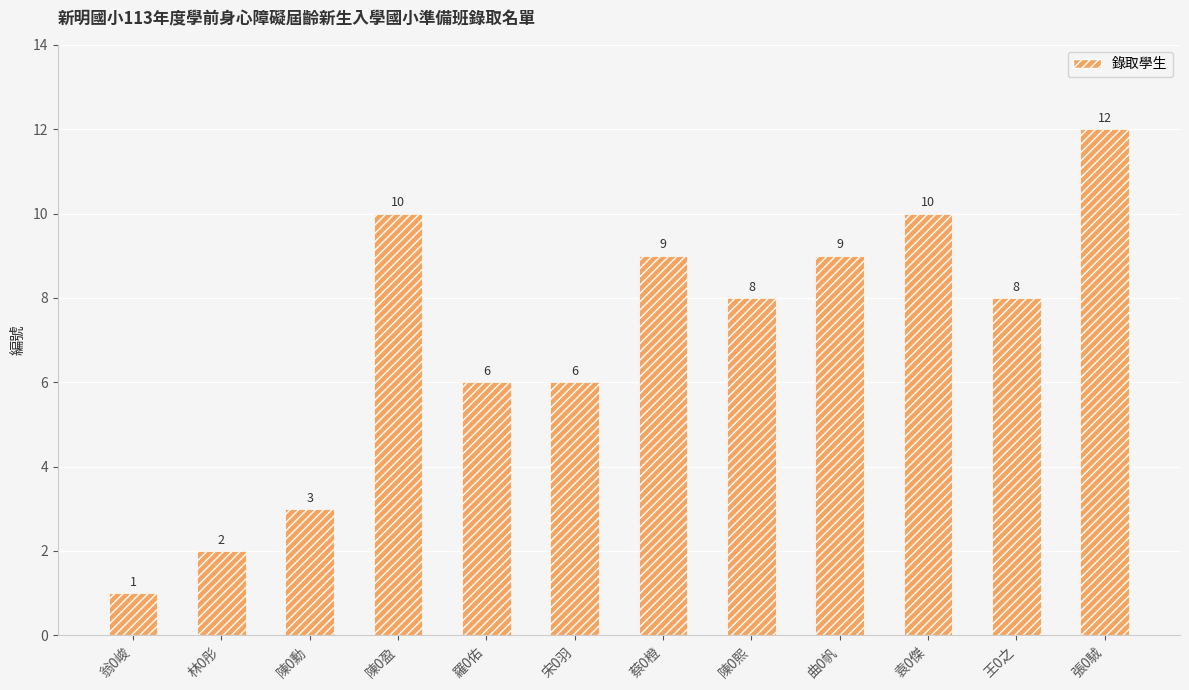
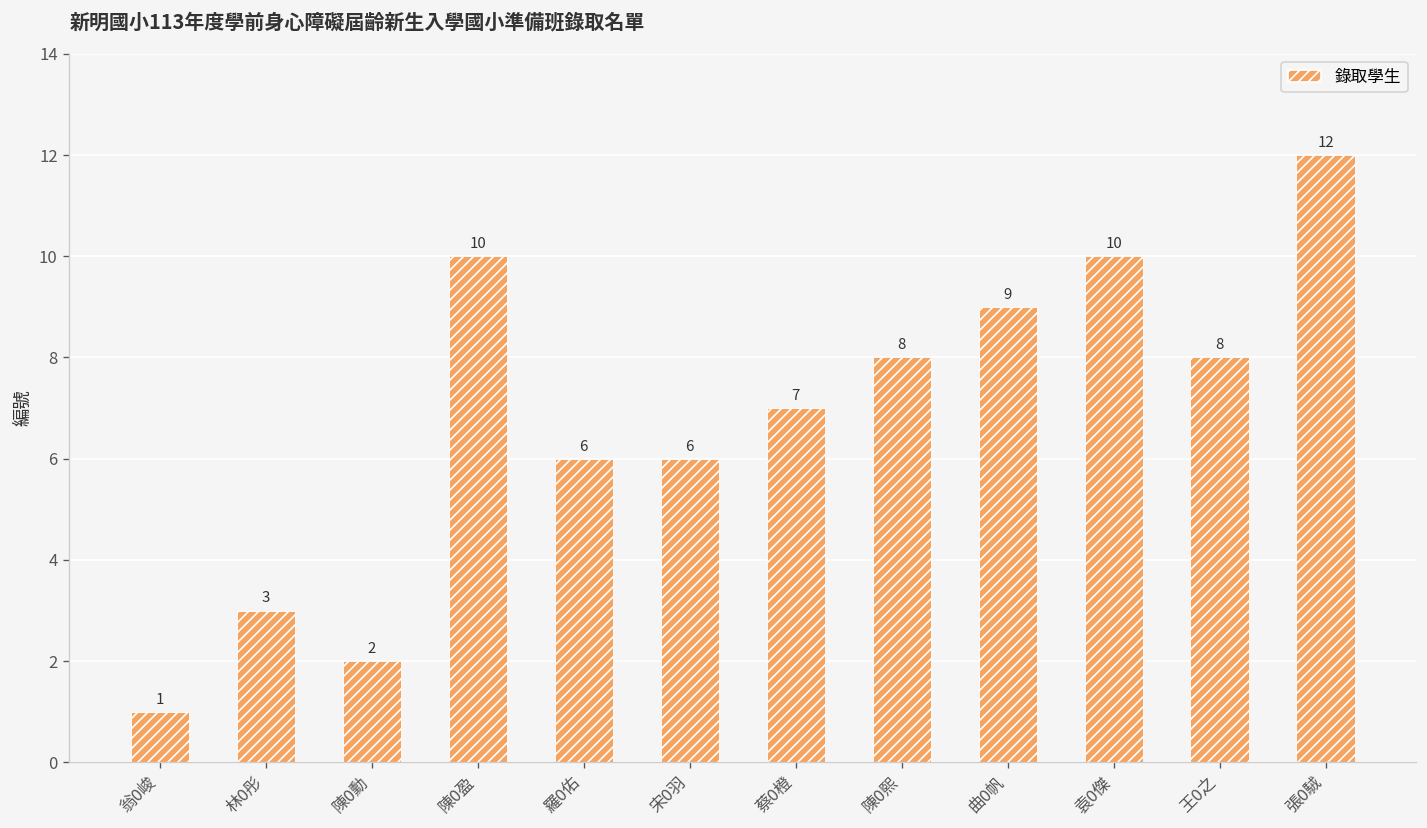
  {
    "翁0峻": 1,
-   "林0彤": 2,
-   "陳0勳": 3,
+   "林0彤": 3,
+   "陳0勳": 2,
    "陳0盈": 10,
    "羅0佑": 6,
    "宋0羽": 6,
-   "蔡0橙": 9,
+   "蔡0橙": 7,
    "陳0熙": 8,
    "曲0帆": 9,
    "袁0傑": 10,
    "王0之": 8,
    "張0駥": 12
  }
